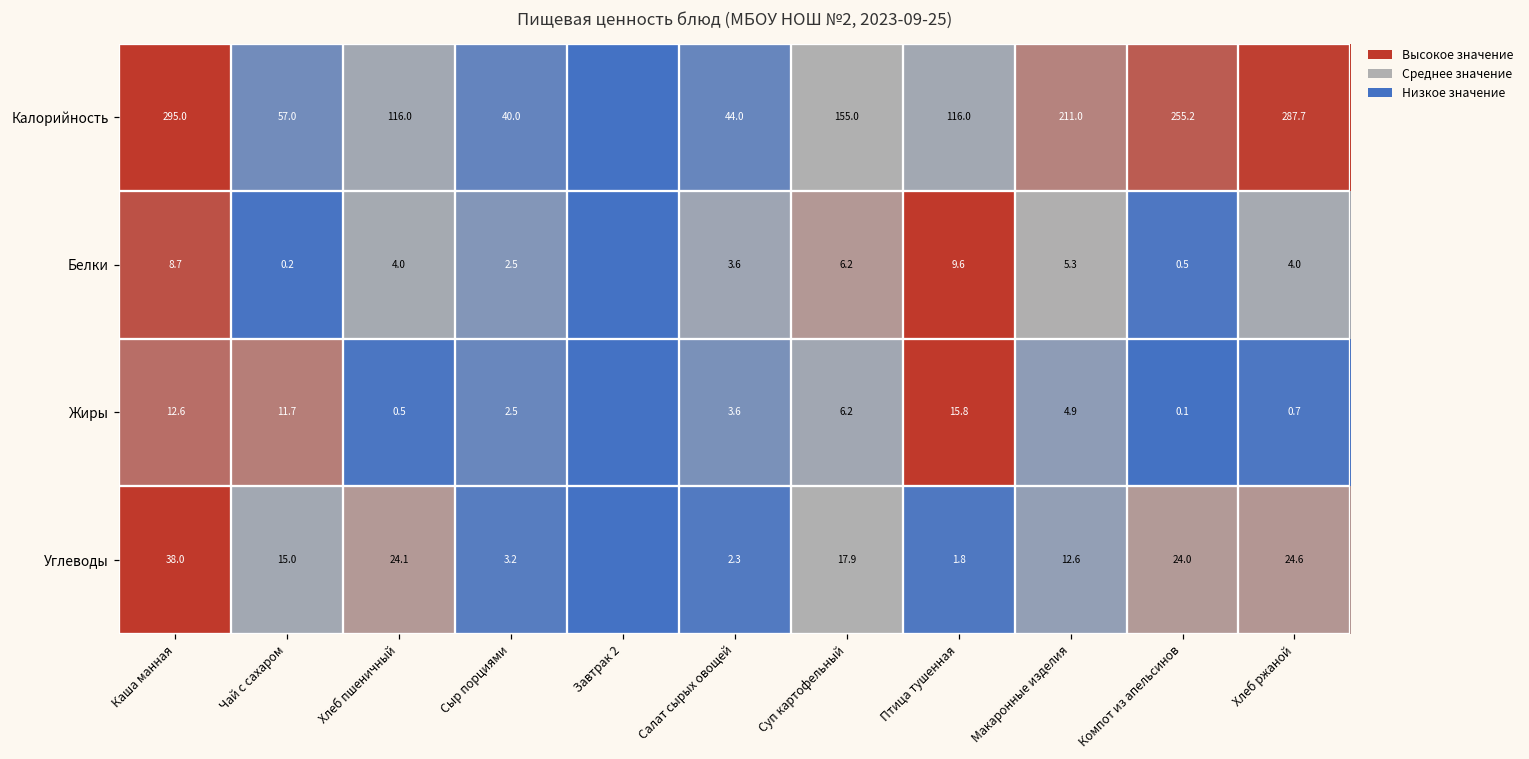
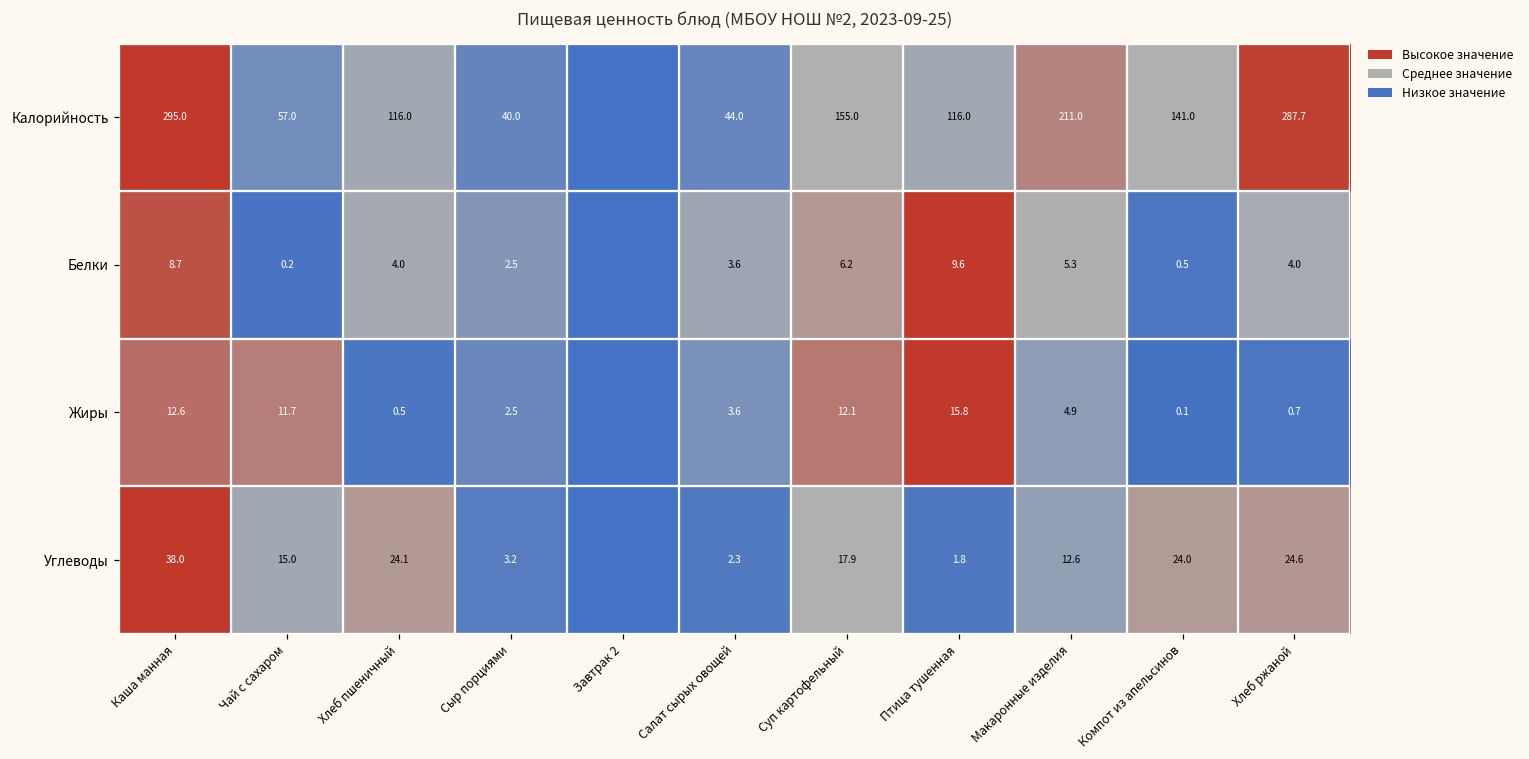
  {
    "Калорийность": {
      "Каша манная": 295.0,
      "Чай с сахаром": 57.0,
      "Хлеб пшеничный": 116.0,
      "Сыр порциями": 40.0,
      "Салат сырых овощей": 44.0,
      "Суп картофельный": 155.0,
      "Птица тушенная": 116.0,
      "Макаронные изделия": 211.0,
-     "Компот из апельсинов": 255.2,
+     "Компот из апельсинов": 141.0,
      "Хлеб ржаной": 287.7
    },
    "Белки": {
      "Каша манная": 8.7,
      "Чай с сахаром": 0.2,
      "Хлеб пшеничный": 4.0,
      "Сыр порциями": 2.5,
      "Салат сырых овощей": 3.6,
      "Суп картофельный": 6.2,
      "Птица тушенная": 9.6,
      "Макаронные изделия": 5.3,
      "Компот из апельсинов": 0.5,
      "Хлеб ржаной": 4.0
    },
    "Жиры": {
      "Каша манная": 12.6,
      "Чай с сахаром": 11.7,
      "Хлеб пшеничный": 0.5,
      "Сыр порциями": 2.5,
      "Салат сырых овощей": 3.6,
-     "Суп картофельный": 6.2,
+     "Суп картофельный": 12.1,
      "Птица тушенная": 15.8,
      "Макаронные изделия": 4.9,
      "Компот из апельсинов": 0.1,
      "Хлеб ржаной": 0.7
    },
    "Углеводы": {
      "Каша манная": 38.0,
      "Чай с сахаром": 15.0,
      "Хлеб пшеничный": 24.1,
      "Сыр порциями": 3.2,
      "Салат сырых овощей": 2.3,
      "Суп картофельный": 17.9,
      "Птица тушенная": 1.8,
      "Макаронные изделия": 12.6,
      "Компот из апельсинов": 24.0,
      "Хлеб ржаной": 24.6
    }
  }
